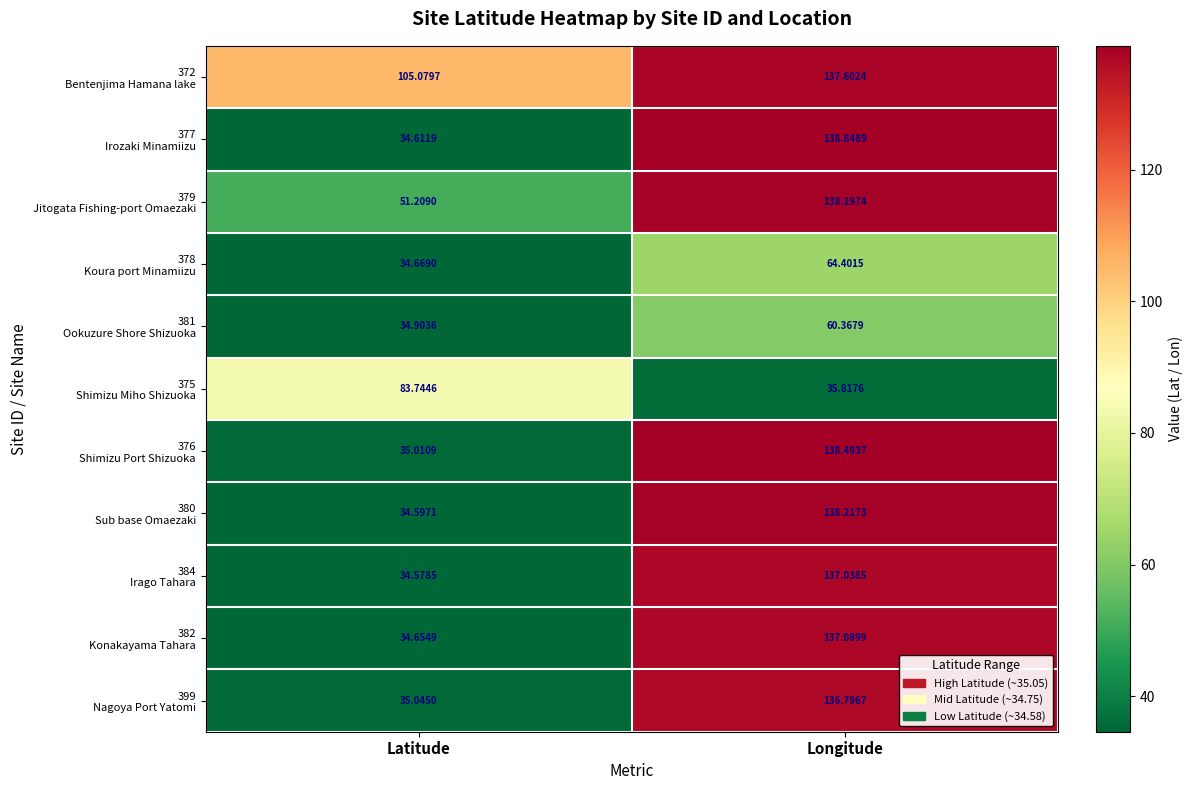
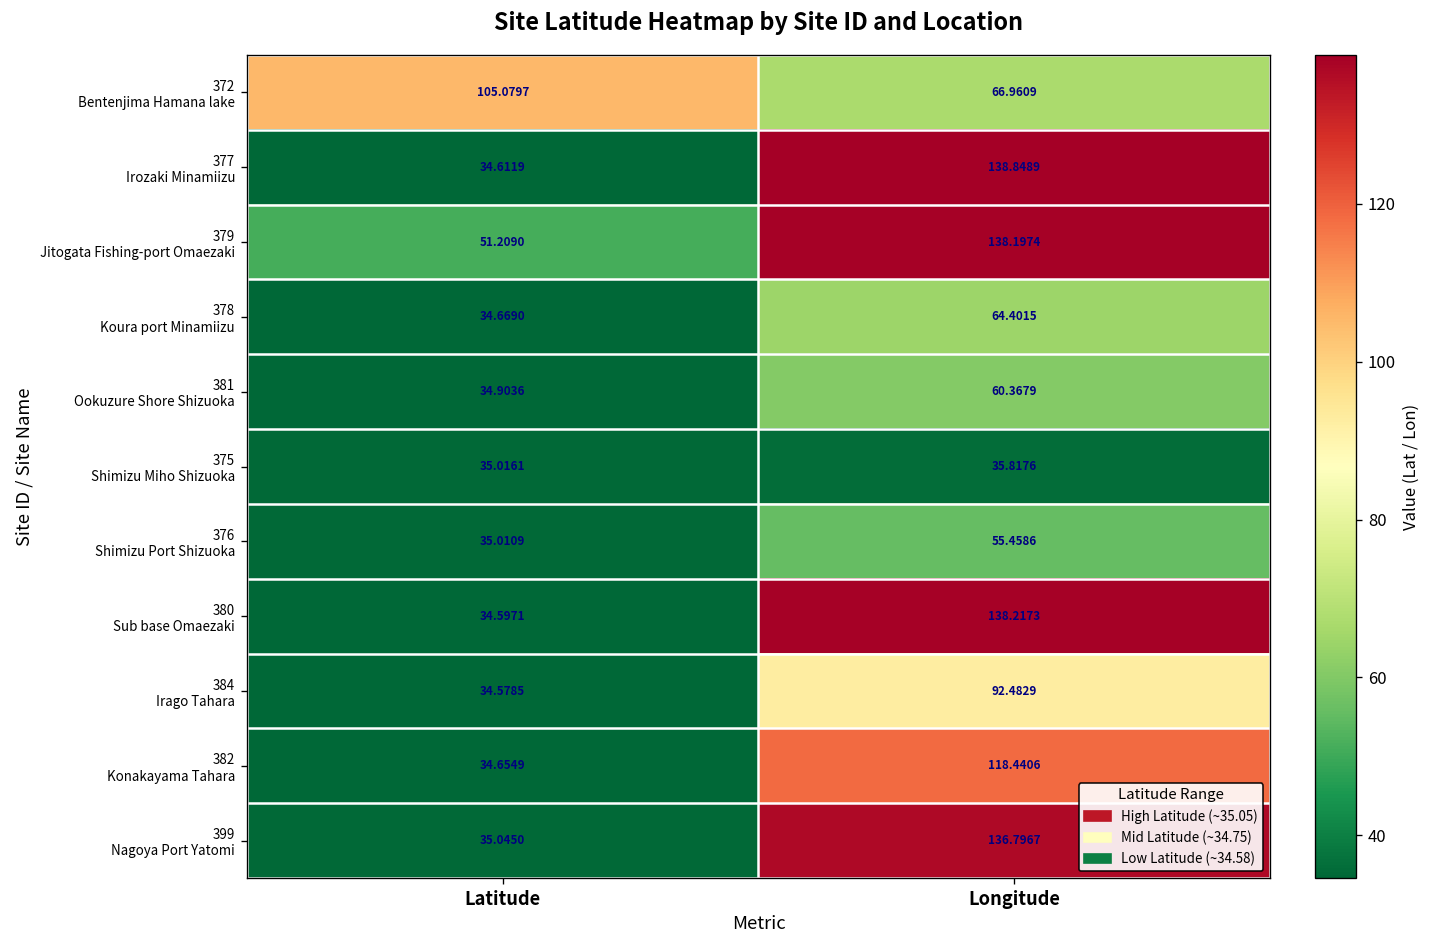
  {
    "372 Bentenjima Hamana lake": {
      "Latitude": 105.0797,
-     "Longitude": 137.6024
+     "Longitude": 66.9609
    },
    "377 Irozaki Minamiizu": {
      "Latitude": 34.6119,
      "Longitude": 138.8489
    },
    "379 Jitogata Fishing-port Omaezaki": {
      "Latitude": 51.2090,
      "Longitude": 138.1974
    },
    "378 Koura port Minamiizu": {
      "Latitude": 34.6690,
      "Longitude": 64.4015
    },
    "381 Ookuzure Shore Shizuoka": {
      "Latitude": 34.9036,
      "Longitude": 60.3679
    },
    "375 Shimizu Miho Shizuoka": {
-     "Latitude": 83.7446,
+     "Latitude": 35.0161,
      "Longitude": 35.8176
    },
    "376 Shimizu Port Shizuoka": {
      "Latitude": 35.0109,
-     "Longitude": 138.4937
+     "Longitude": 55.4586
    },
    "380 Sub base Omaezaki": {
      "Latitude": 34.5971,
      "Longitude": 138.2173
    },
    "384 Irago Tahara": {
      "Latitude": 34.5785,
-     "Longitude": 137.0385
+     "Longitude": 92.4829
    },
    "382 Konakayama Tahara": {
      "Latitude": 34.6549,
-     "Longitude": 137.0899
+     "Longitude": 118.4406
    },
    "399 Nagoya Port Yatomi": {
      "Latitude": 35.0450,
      "Longitude": 136.7967
    }
  }
